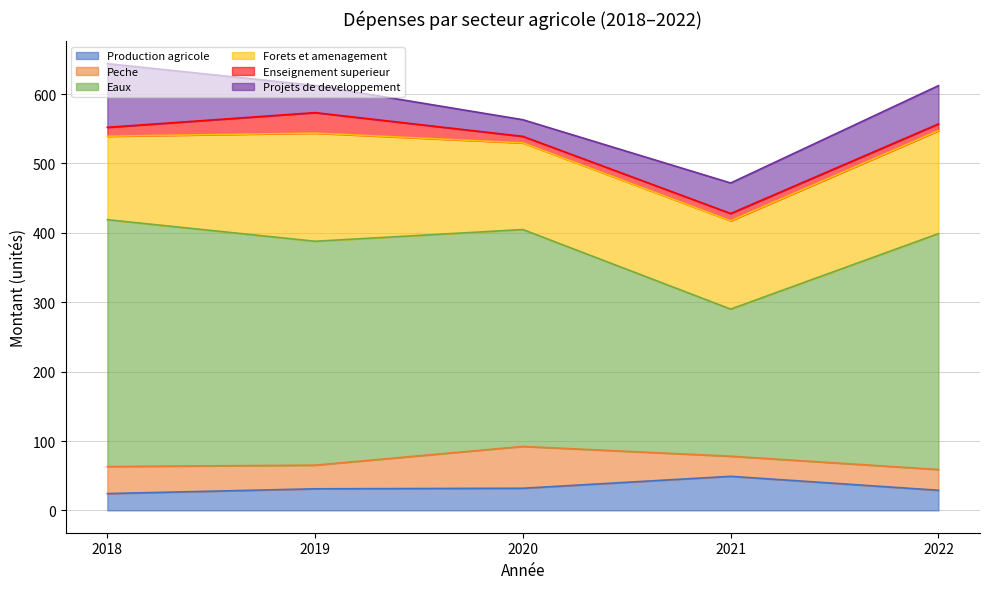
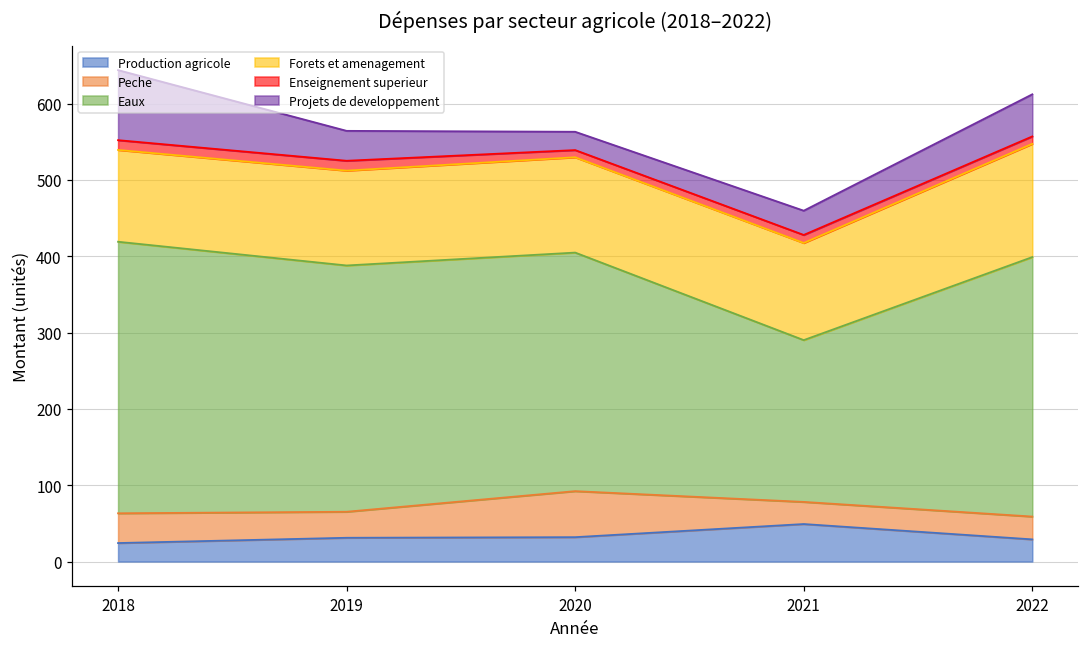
  {
    "Production agricole": {
      "2018": 20,
      "2019": 30,
      "2020": 30,
      "2021": 50,
      "2022": 30
    },
    "Peche": {
      "2018": 40,
      "2019": 30,
      "2020": 60,
      "2021": 30,
      "2022": 30
    },
    "Eaux": {
      "2018": 360,
      "2019": 320,
      "2020": 310,
      "2021": 210,
      "2022": 340
    },
    "Forets et amenagement": {
      "2018": 120,
-     "2019": 160,
+     "2019": 120,
      "2020": 120,
      "2021": 130,
      "2022": 150
    },
    "Enseignement superieur": {
      "2018": 10,
-     "2019": 30,
+     "2019": 10,
      "2020": 10,
      "2021": 10,
      "2022": 10
    },
    "Projets de developpement": {
      "2020": 20,
-     "2021": 40,
+     "2021": 30,
      "2022": 60
    }
  }
